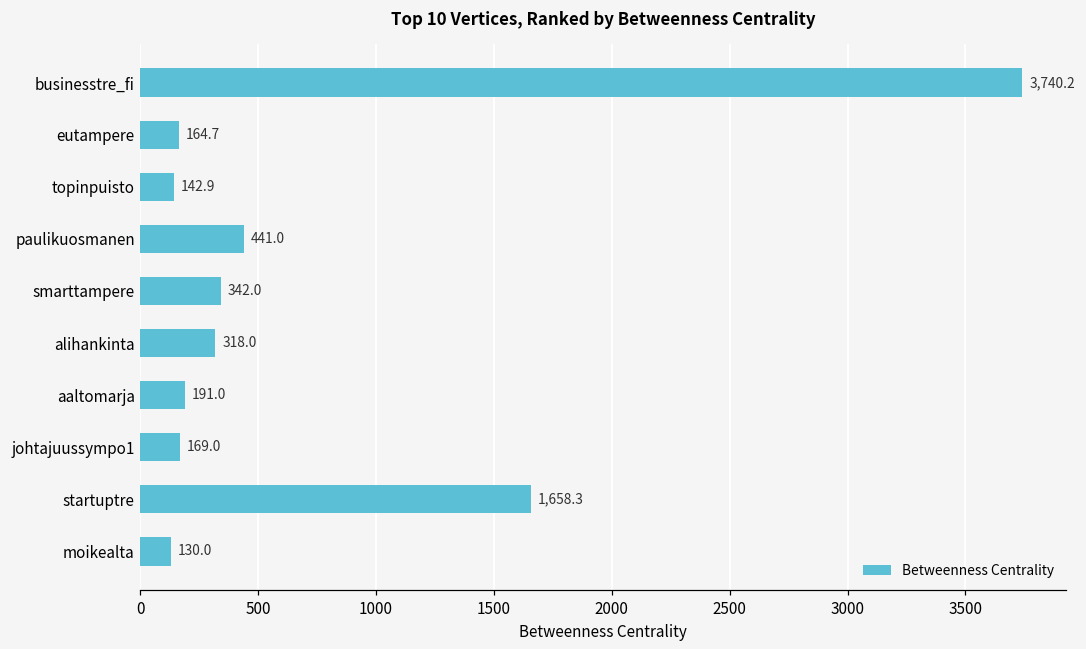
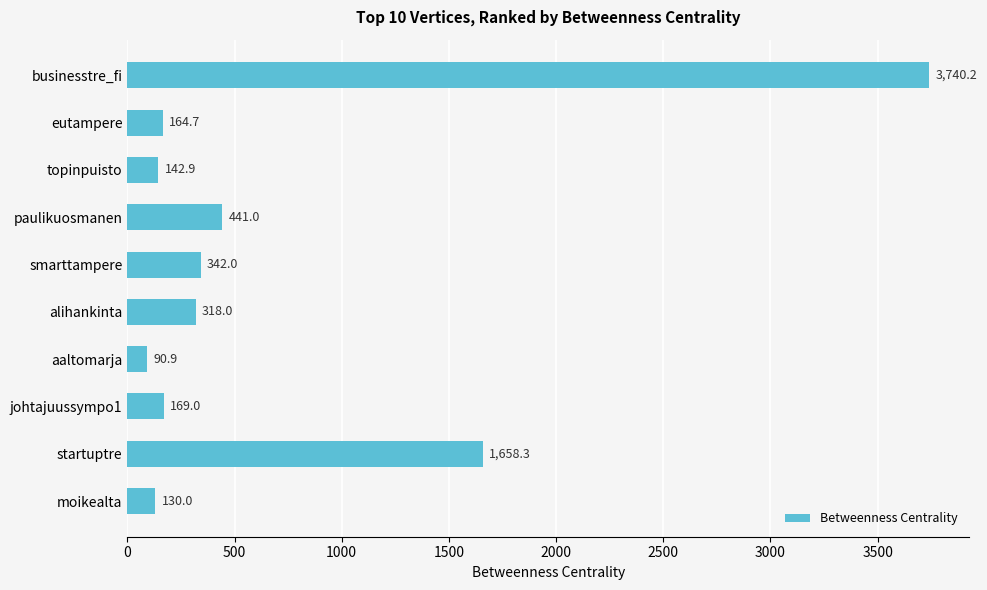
  {
    "businesstre_fi": "3,740.2",
    "eutampere": "164.7",
    "topinpuisto": "142.9",
    "paulikuosmanen": "441.0",
    "smarttampere": "342.0",
    "alihankinta": "318.0",
-   "aaltomarja": "191.0",
+   "aaltomarja": "90.9",
    "johtajuussympo1": "169.0",
    "startuptre": "1,658.3",
    "moikealta": "130.0"
  }
